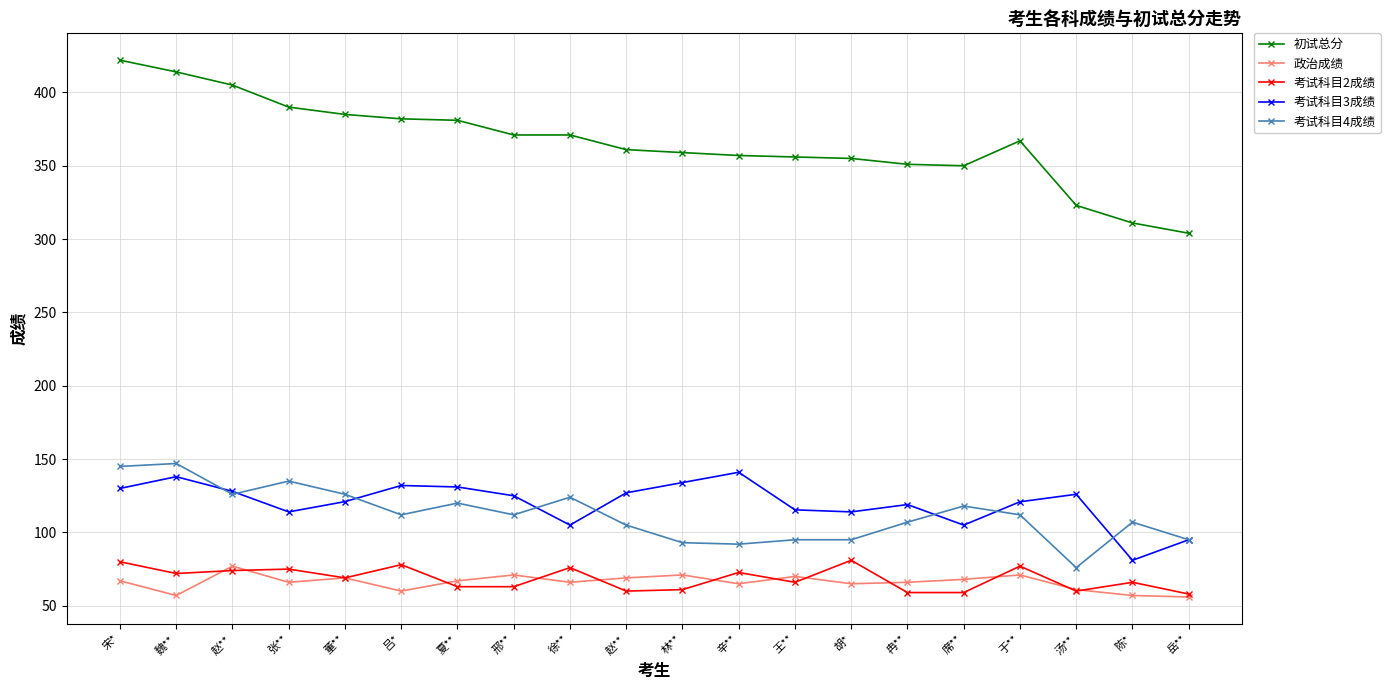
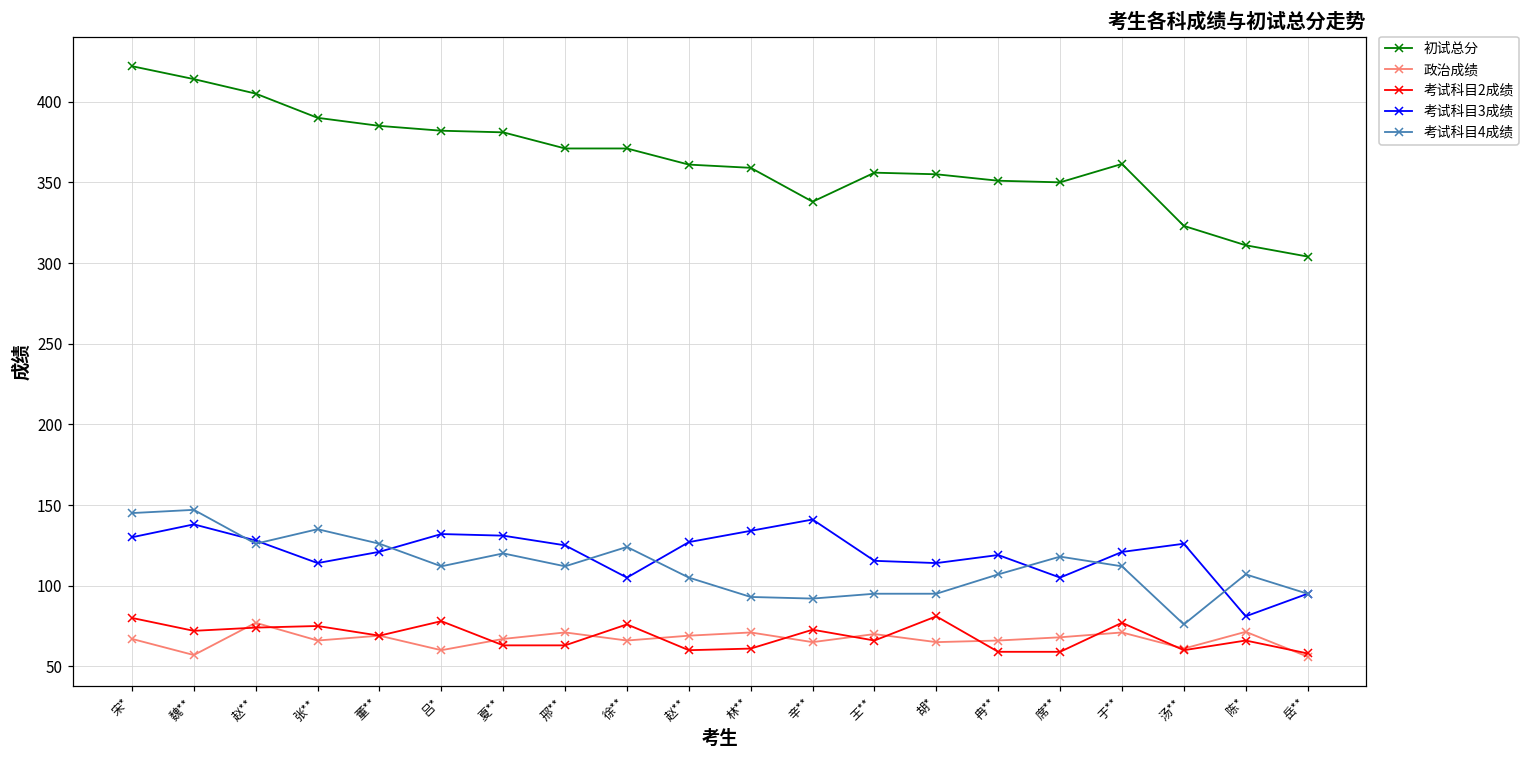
  {
    "初试总分": {
      "宋*": 422,
      "魏**": 414,
      "张**": 390,
      "董**": 385,
      "吕*": 382,
      "夏**": 381,
      "邢**": 371,
      "徐**": 371,
      "林**": 359,
-     "辛**": 357,
+     "辛**": 338,
      "王**": 356,
      "胡*": 355,
      "冉**": 351,
      "席**": 350,
-     "于**": 367,
+     "于**": 361,
      "汤**": 323,
      "陈*": 311,
      "岳**": 304
    },
    "政治成绩": {
      "宋*": 67,
      "魏**": 57,
      "张**": 66,
      "吕*": 60,
      "夏**": 67,
      "邢**": 71,
      "徐**": 66,
      "林**": 71,
      "辛**": 65,
      "王**": 70,
      "胡*": 65,
      "冉**": 66,
      "席**": 68,
      "于**": 71,
-     "陈*": 57,
+     "陈*": 71,
      "岳**": 56
    },
    "考试科目2成绩": {
      "宋*": 80,
      "魏**": 72,
      "张**": 75,
      "吕*": 78,
      "夏**": 63,
      "邢**": 63,
      "徐**": 76,
      "林**": 61,
      "辛**": 73,
      "王**": 66,
      "胡*": 81,
      "冉**": 59,
      "席**": 59,
      "于**": 77,
      "陈*": 66,
      "岳**": 58
    },
    "考试科目3成绩": {
      "宋*": 130,
      "魏**": 138,
      "张**": 114,
      "董**": 121,
      "吕*": 132,
      "夏**": 131,
      "邢**": 125,
      "徐**": 105,
      "林**": 134,
      "辛**": 141,
      "王**": 115,
      "胡*": 114,
      "冉**": 119,
      "席**": 105,
      "于**": 121,
      "汤**": 126,
      "陈*": 81
    },
    "考试科目4成绩": {
      "宋*": 145,
      "魏**": 147,
      "张**": 135,
      "董**": 126,
      "吕*": 112,
      "夏**": 120,
      "邢**": 112,
      "徐**": 124,
      "林**": 93,
      "辛**": 92,
      "王**": 95,
      "胡*": 95,
      "冉**": 107,
      "席**": 118,
      "于**": 112,
      "汤**": 76,
      "陈*": 107
    }
  }
